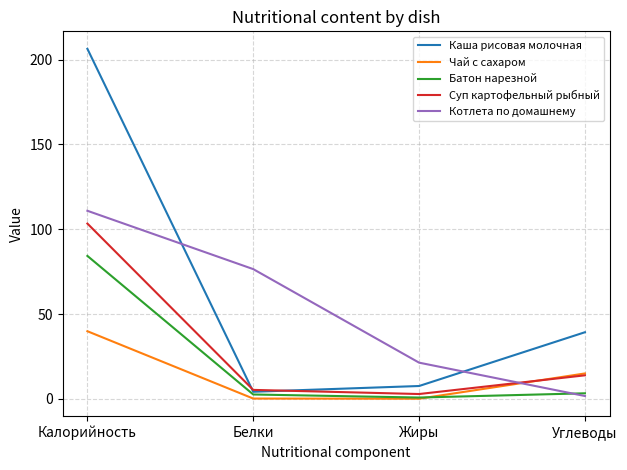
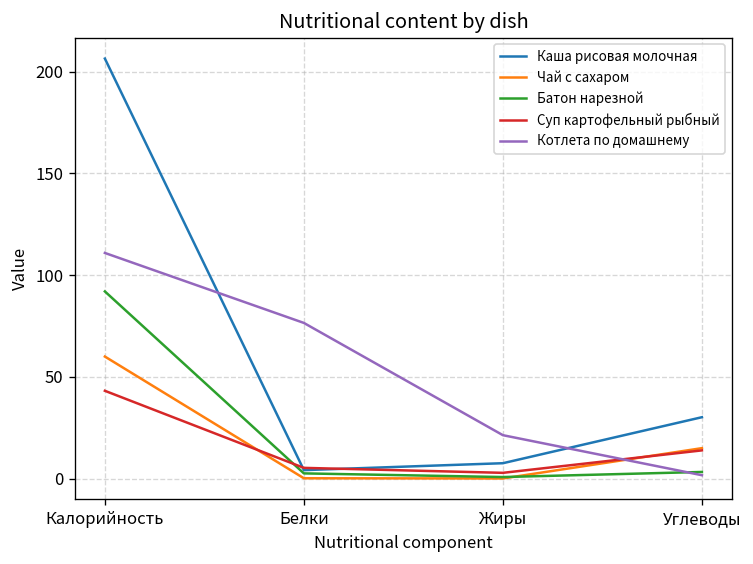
  {
    "Каша рисовая молочная": {
      "Калорийность": 206,
      "Жиры": 8,
-     "Углеводы": 39
+     "Углеводы": 30
    },
    "Чай с сахаром": {
-     "Калорийность": 40,
+     "Калорийность": 60,
      "Белки": 0
    },
    "Батон нарезной": {
-     "Калорийность": 84,
+     "Калорийность": 92,
      "Белки": 3,
      "Углеводы": 3
    },
    "Суп картофельный рыбный": {
-     "Калорийность": 103,
+     "Калорийность": 43,
      "Жиры": 3
    },
    "Котлета по домашнему": {
      "Калорийность": 111,
      "Белки": 77,
      "Жиры": 21,
      "Углеводы": 2
    }
  }
